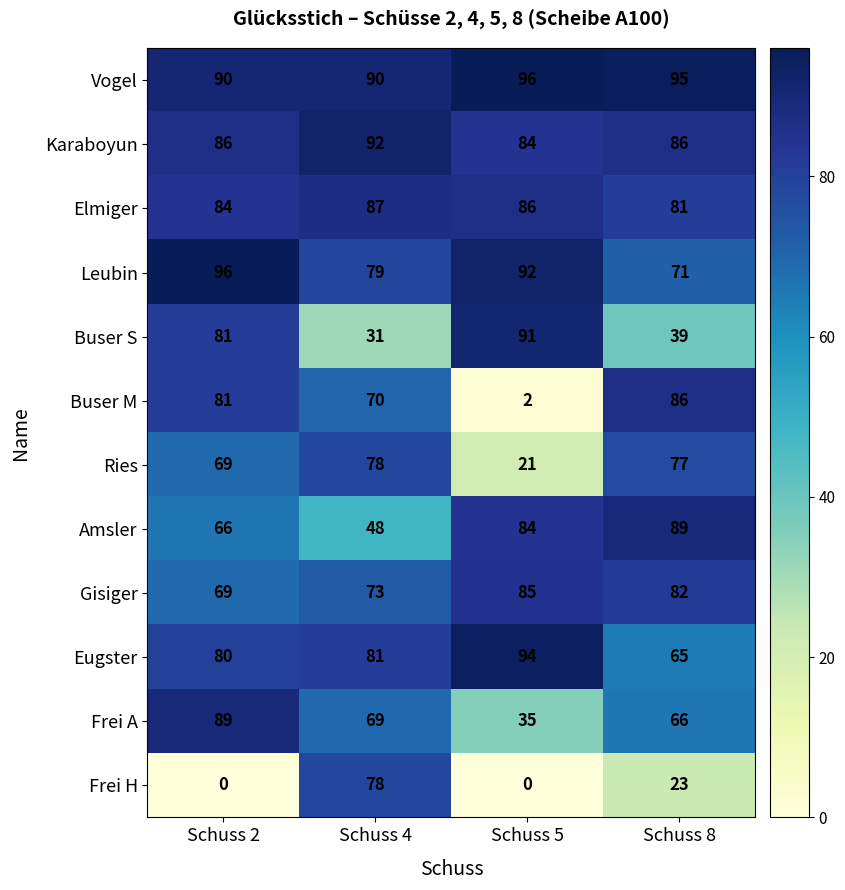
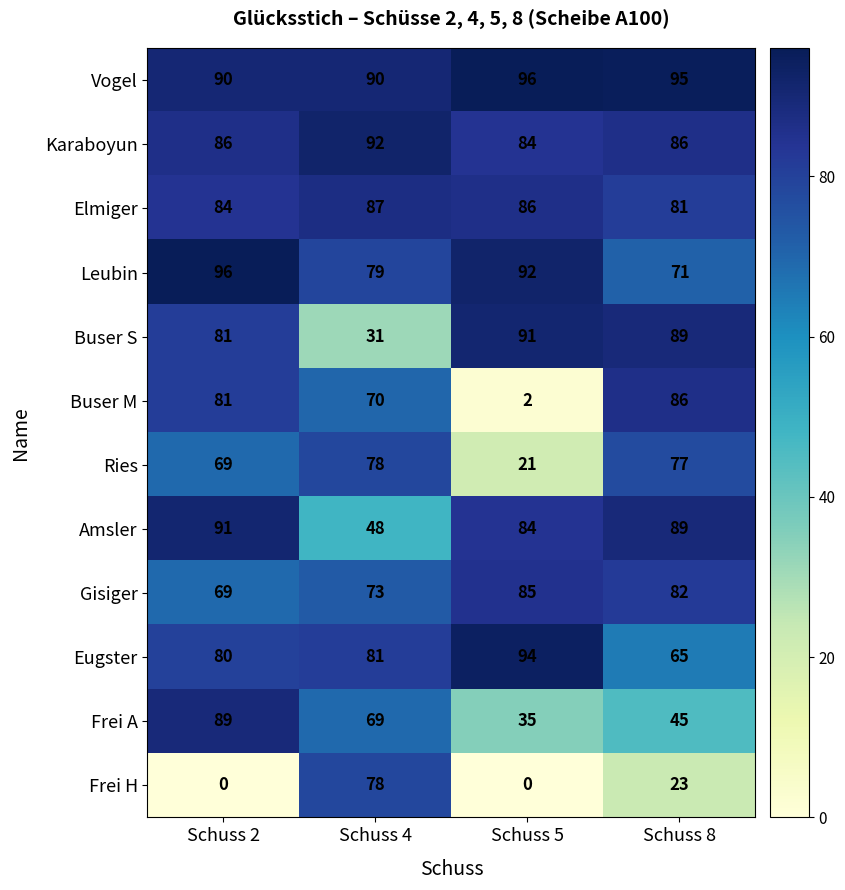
  {
    "Vogel": {
      "Schuss 2": 90,
      "Schuss 4": 90,
      "Schuss 5": 96,
      "Schuss 8": 95
    },
    "Karaboyun": {
      "Schuss 2": 86,
      "Schuss 4": 92,
      "Schuss 5": 84,
      "Schuss 8": 86
    },
    "Elmiger": {
      "Schuss 2": 84,
      "Schuss 4": 87,
      "Schuss 5": 86,
      "Schuss 8": 81
    },
    "Leubin": {
      "Schuss 2": 96,
      "Schuss 4": 79,
      "Schuss 5": 92,
      "Schuss 8": 71
    },
    "Buser S": {
      "Schuss 2": 81,
      "Schuss 4": 31,
      "Schuss 5": 91,
-     "Schuss 8": 39
+     "Schuss 8": 89
    },
    "Buser M": {
      "Schuss 2": 81,
      "Schuss 4": 70,
      "Schuss 5": 2,
      "Schuss 8": 86
    },
    "Ries": {
      "Schuss 2": 69,
      "Schuss 4": 78,
      "Schuss 5": 21,
      "Schuss 8": 77
    },
    "Amsler": {
-     "Schuss 2": 66,
+     "Schuss 2": 91,
      "Schuss 4": 48,
      "Schuss 5": 84,
      "Schuss 8": 89
    },
    "Gisiger": {
      "Schuss 2": 69,
      "Schuss 4": 73,
      "Schuss 5": 85,
      "Schuss 8": 82
    },
    "Eugster": {
      "Schuss 2": 80,
      "Schuss 4": 81,
      "Schuss 5": 94,
      "Schuss 8": 65
    },
    "Frei A": {
      "Schuss 2": 89,
      "Schuss 4": 69,
      "Schuss 5": 35,
-     "Schuss 8": 66
+     "Schuss 8": 45
    },
    "Frei H": {
      "Schuss 2": 0,
      "Schuss 4": 78,
      "Schuss 5": 0,
      "Schuss 8": 23
    }
  }
